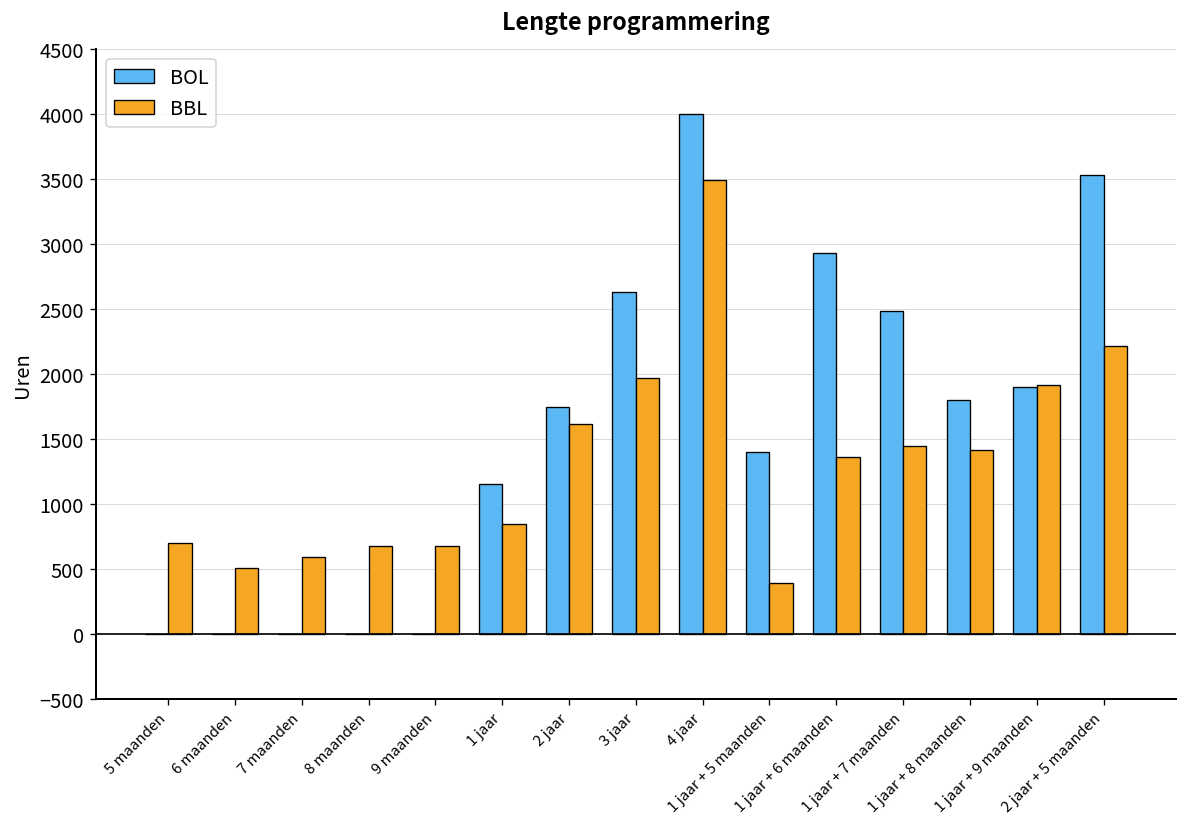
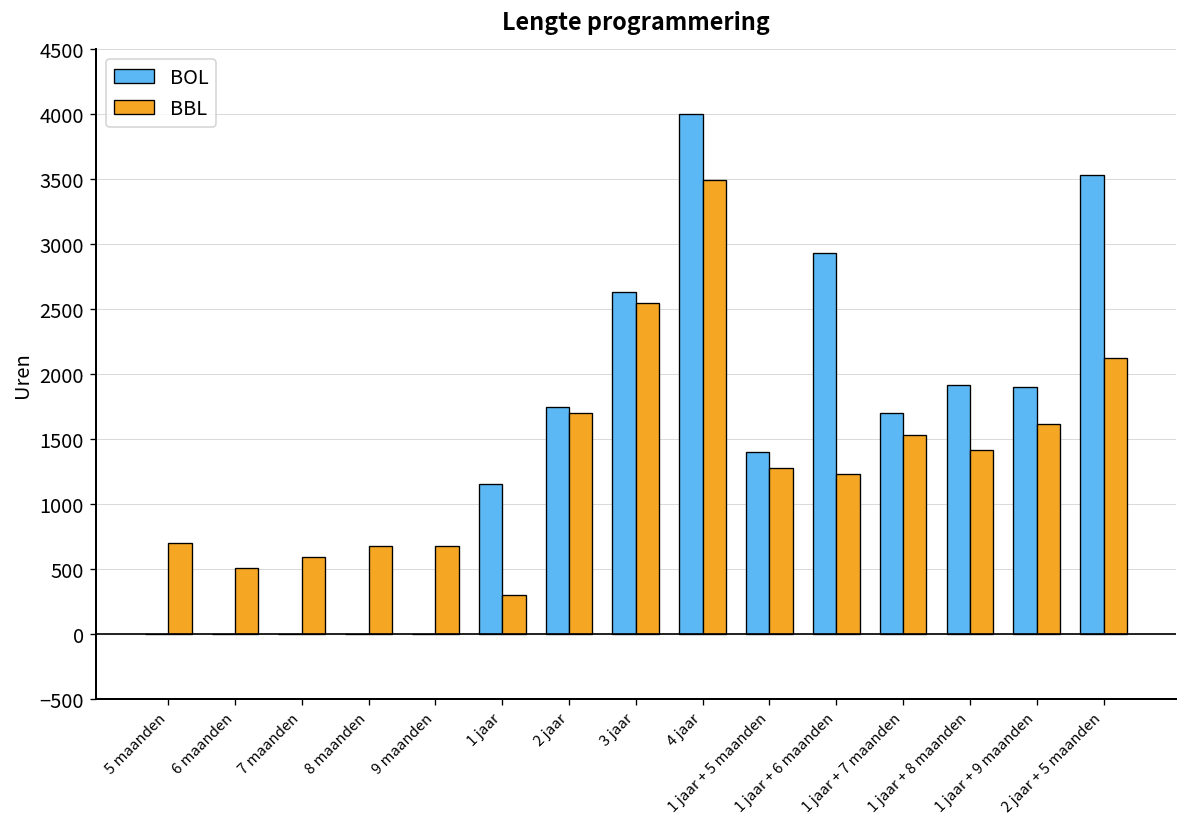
  {
    "BOL": {
      "5 maanden": 0,
      "6 maanden": 0,
      "7 maanden": 0,
      "8 maanden": 0,
      "9 maanden": 0,
      "1 jaar": 1150,
      "2 jaar": 1740,
      "3 jaar": 2630,
      "4 jaar": 4000,
      "1 jaar + 5 maanden": 1400,
      "1 jaar + 6 maanden": 2930,
-     "1 jaar + 7 maanden": 2480,
-     "1 jaar + 8 maanden": 1800,
+     "1 jaar + 7 maanden": 1700,
+     "1 jaar + 8 maanden": 1910,
      "1 jaar + 9 maanden": 1900,
      "2 jaar + 5 maanden": 3530
    },
    "BBL": {
      "5 maanden": 700,
      "6 maanden": 510,
      "7 maanden": 600,
      "8 maanden": 680,
      "9 maanden": 680,
-     "1 jaar": 850,
-     "2 jaar": 1620,
-     "3 jaar": 1970,
+     "1 jaar": 300,
+     "2 jaar": 1700,
+     "3 jaar": 2550,
      "4 jaar": 3490,
-     "1 jaar + 5 maanden": 400,
-     "1 jaar + 6 maanden": 1360,
-     "1 jaar + 7 maanden": 1450,
+     "1 jaar + 5 maanden": 1280,
+     "1 jaar + 6 maanden": 1230,
+     "1 jaar + 7 maanden": 1540,
      "1 jaar + 8 maanden": 1410,
-     "1 jaar + 9 maanden": 1920,
-     "2 jaar + 5 maanden": 2220
+     "1 jaar + 9 maanden": 1620,
+     "2 jaar + 5 maanden": 2130
    }
  }
